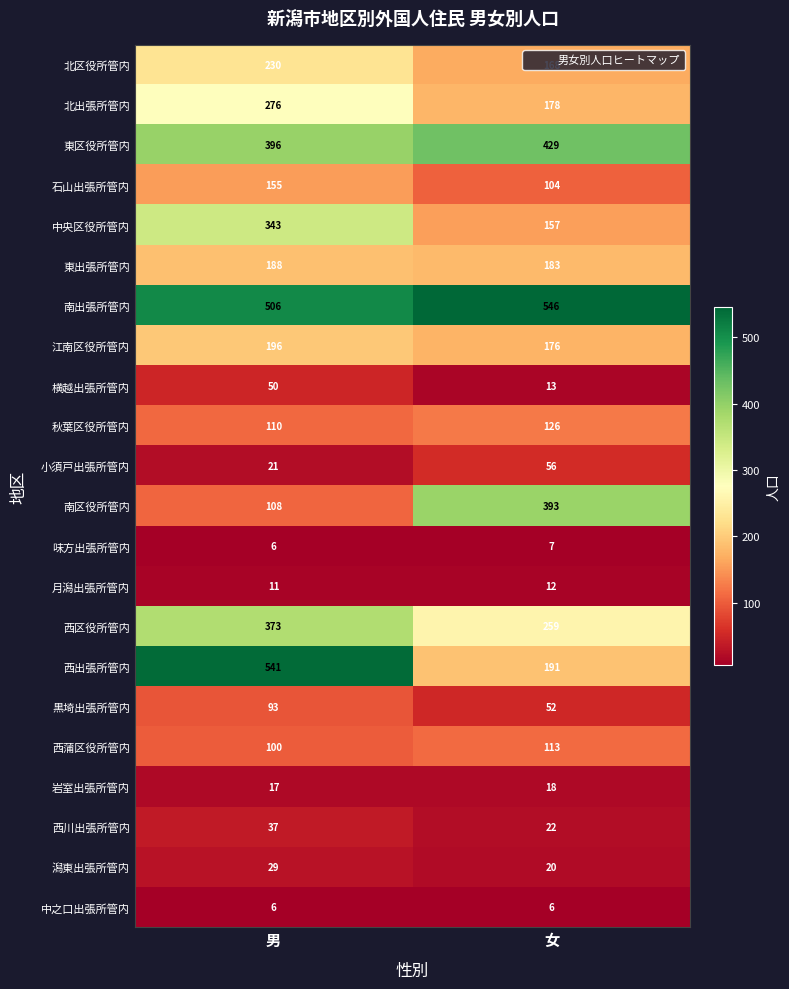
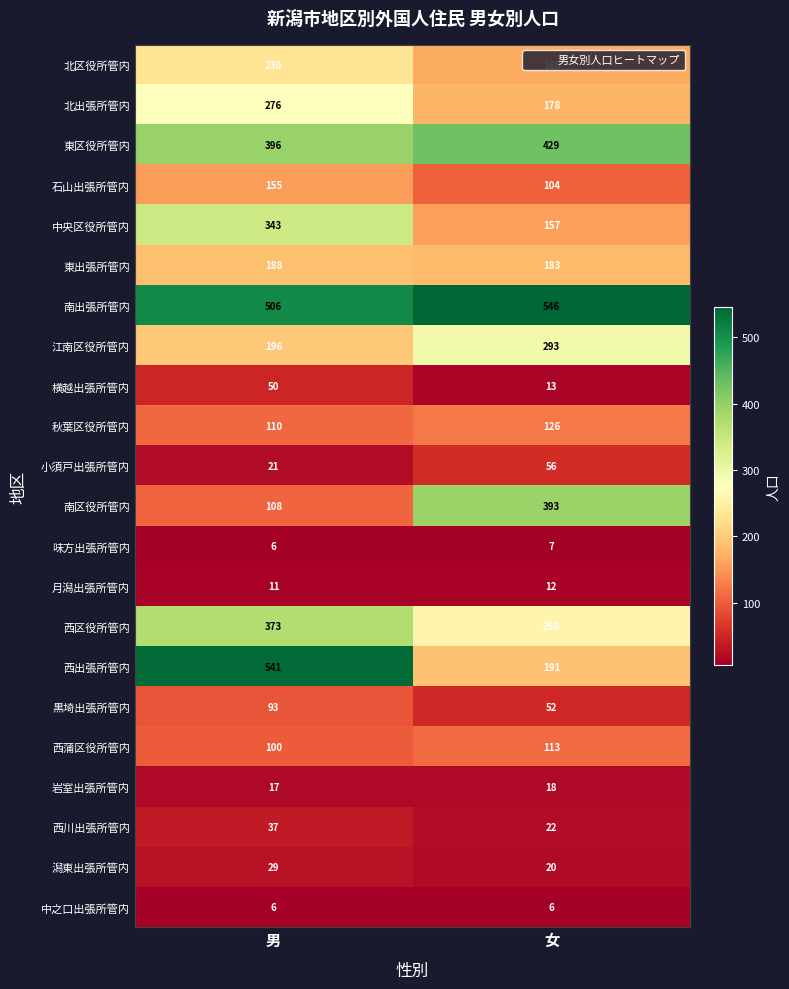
  {
    "北区役所管内": {
      "男": 230
    },
    "北出張所管内": {
      "男": 276,
      "女": 178
    },
    "東区役所管内": {
      "男": 396,
      "女": 429
    },
    "石山出張所管内": {
      "男": 155,
      "女": 104
    },
    "中央区役所管内": {
      "男": 343,
      "女": 157
    },
    "東出張所管内": {
      "男": 188,
      "女": 183
    },
    "南出張所管内": {
      "男": 506,
      "女": 546
    },
    "江南区役所管内": {
      "男": 196,
-     "女": 176
+     "女": 293
    },
    "横越出張所管内": {
      "男": 50,
      "女": 13
    },
    "秋葉区役所管内": {
      "男": 110,
      "女": 126
    },
    "小須戸出張所管内": {
      "男": 21,
      "女": 56
    },
    "南区役所管内": {
      "男": 108,
      "女": 393
    },
    "味方出張所管内": {
      "男": 6,
      "女": 7
    },
    "月潟出張所管内": {
      "男": 11,
      "女": 12
    },
    "西区役所管内": {
      "男": 373,
      "女": 259
    },
    "西出張所管内": {
      "男": 541,
      "女": 191
    },
    "黒埼出張所管内": {
      "男": 93,
      "女": 52
    },
    "西蒲区役所管内": {
      "男": 100,
      "女": 113
    },
    "岩室出張所管内": {
      "男": 17,
      "女": 18
    },
    "西川出張所管内": {
      "男": 37,
      "女": 22
    },
    "潟東出張所管内": {
      "男": 29,
      "女": 20
    },
    "中之口出張所管内": {
      "男": 6,
      "女": 6
    }
  }
